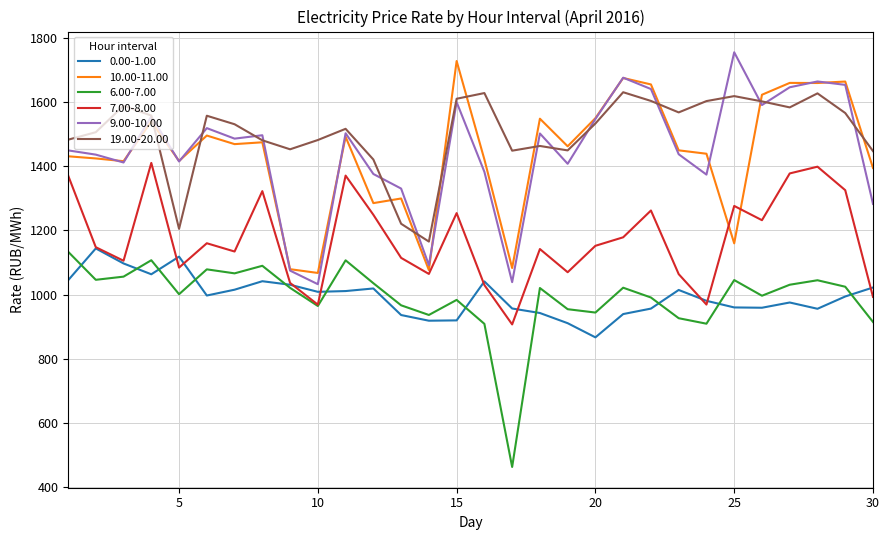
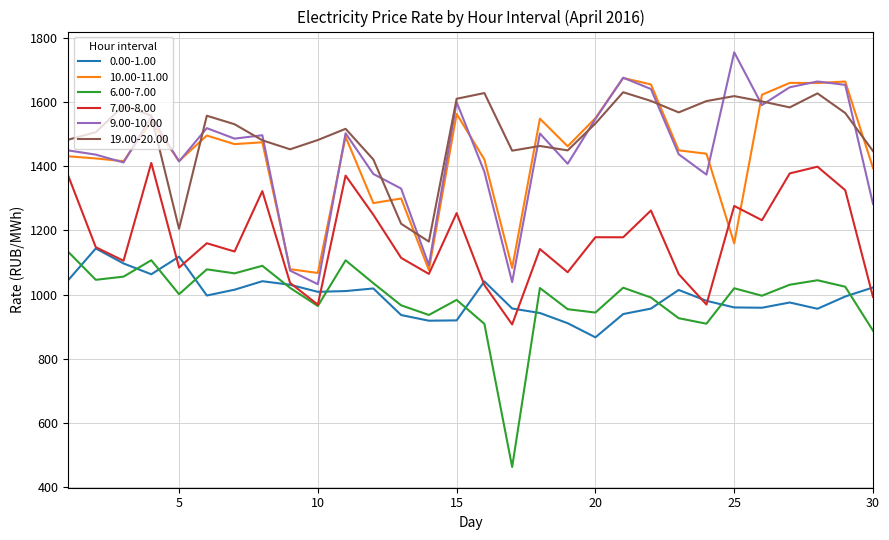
  {
    "0.00-1.00": {
      "5": 1120,
      "10": 1010,
      "15": 920,
      "20": 870,
      "25": 960,
      "30": 1020
    },
    "10.00-11.00": {
      "10": 1070,
-     "15": 1730,
+     "15": 1560,
      "25": 1160,
      "30": 1400
    },
    "6.00-7.00": {
      "5": 1000,
      "15": 980,
      "20": 940,
-     "25": 1050,
-     "30": 910
+     "25": 1020,
+     "30": 890
    },
    "7.00-8.00": {
      "5": 1080,
      "15": 1250,
-     "20": 1150,
+     "20": 1180,
      "25": 1280,
      "30": 990
    },
    "9.00-10.00": {
      "10": 1030,
      "15": 1600,
      "25": 1760,
      "30": 1280
    },
    "19.00-20.00": {
      "5": 1210,
      "10": 1480,
      "15": 1610,
      "20": 1530,
      "25": 1620,
      "30": 1450
    }
  }
